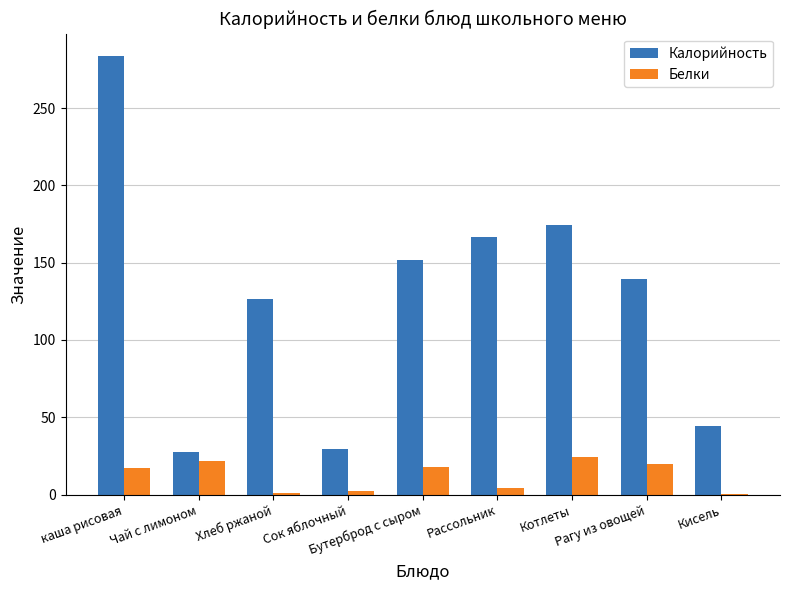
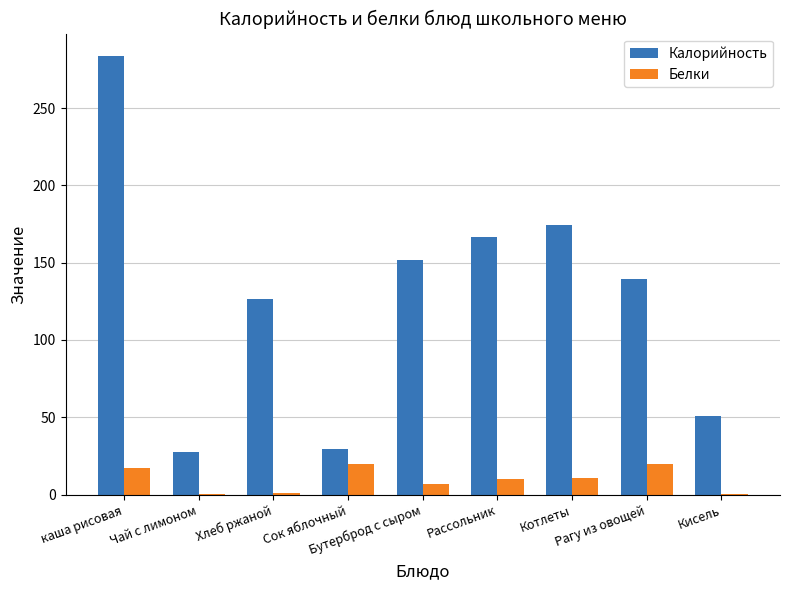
  {
    "Калорийность": {
      "каша рисовая": 284,
      "Чай с лимоном": 28,
      "Хлеб ржаной": 127,
      "Сок яблочный": 29,
      "Бутерброд с сыром": 152,
      "Рассольник": 166,
      "Котлеты": 175,
      "Рагу из овощей": 140,
-     "Кисель": 45
+     "Кисель": 51
    },
    "Белки": {
      "каша рисовая": 17,
-     "Чай с лимоном": 22,
-     "Сок яблочный": 2,
-     "Бутерброд с сыром": 18,
-     "Рассольник": 4,
-     "Котлеты": 24,
+     "Чай с лимоном": 0,
+     "Сок яблочный": 20,
+     "Бутерброд с сыром": 7,
+     "Рассольник": 10,
+     "Котлеты": 11,
      "Рагу из овощей": 20
    }
  }
